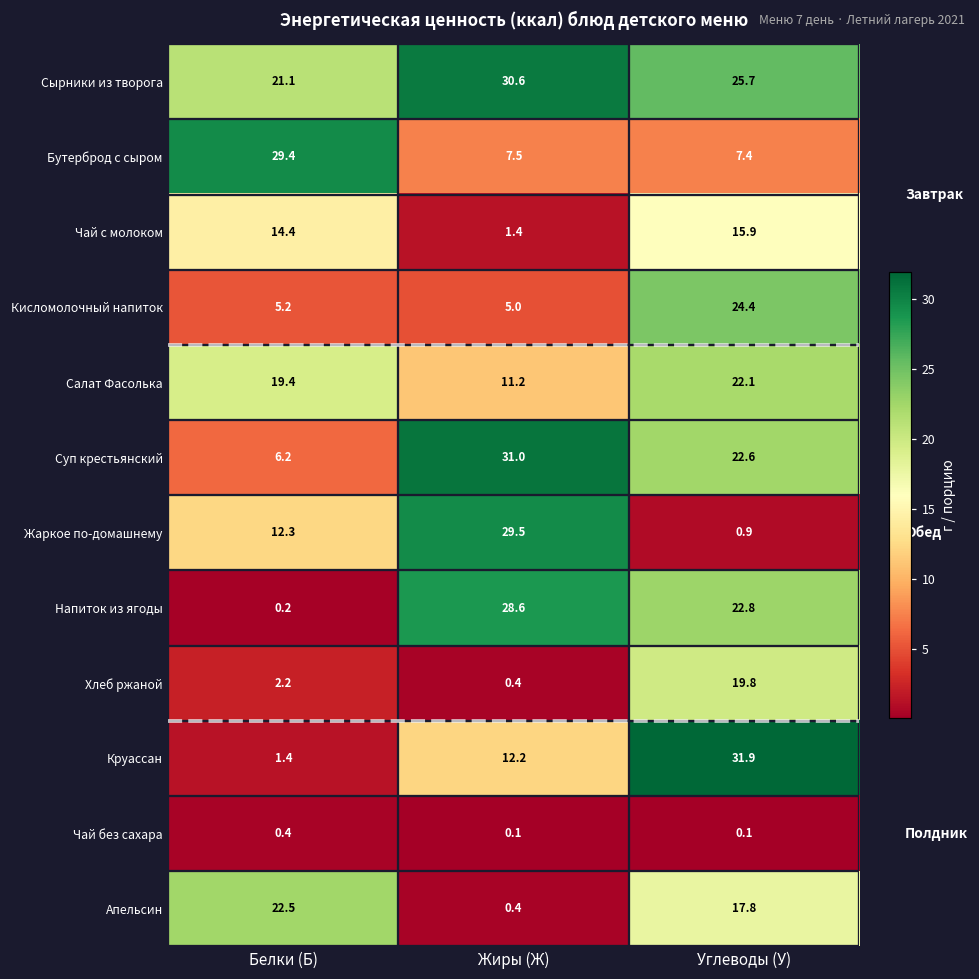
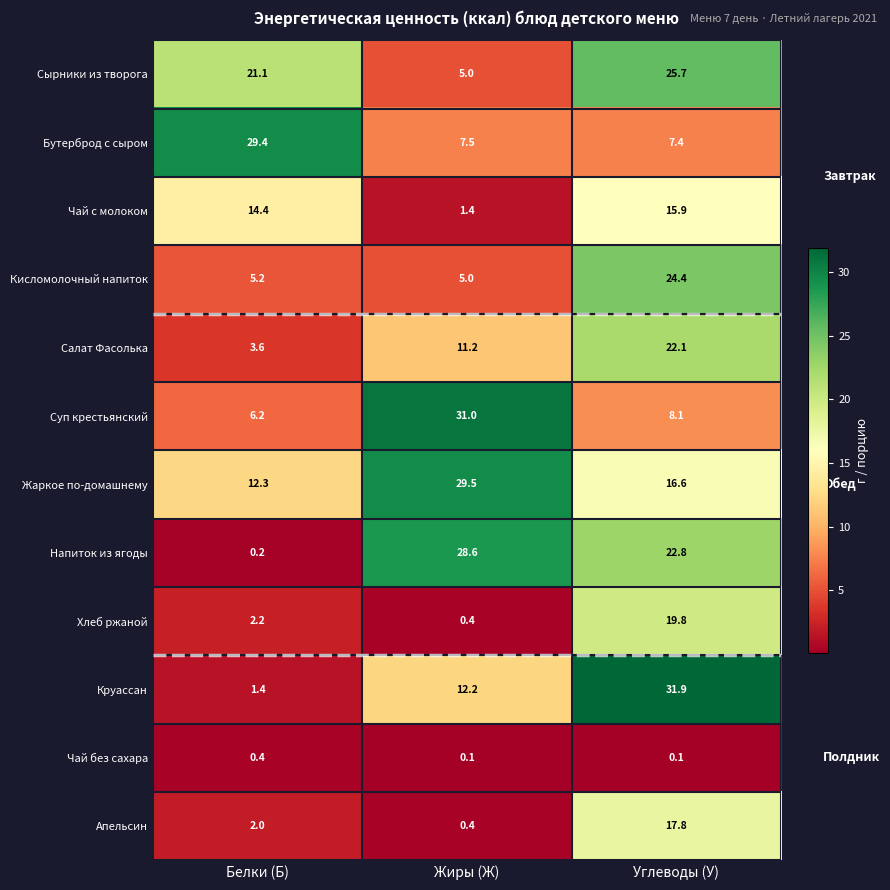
  {
    "Сырники из творога": {
      "Белки (Б)": 21.1,
-     "Жиры (Ж)": 30.6,
+     "Жиры (Ж)": 5.0,
      "Углеводы (У)": 25.7
    },
    "Бутерброд с сыром": {
      "Белки (Б)": 29.4,
      "Жиры (Ж)": 7.5,
      "Углеводы (У)": 7.4
    },
    "Чай с молоком": {
      "Белки (Б)": 14.4,
      "Жиры (Ж)": 1.4,
      "Углеводы (У)": 15.9
    },
    "Кисломолочный напиток": {
      "Белки (Б)": 5.2,
      "Жиры (Ж)": 5.0,
      "Углеводы (У)": 24.4
    },
    "Салат Фасолька": {
-     "Белки (Б)": 19.4,
+     "Белки (Б)": 3.6,
      "Жиры (Ж)": 11.2,
      "Углеводы (У)": 22.1
    },
    "Суп крестьянский": {
      "Белки (Б)": 6.2,
      "Жиры (Ж)": 31.0,
-     "Углеводы (У)": 22.6
+     "Углеводы (У)": 8.1
    },
    "Жаркое по-домашнему": {
      "Белки (Б)": 12.3,
      "Жиры (Ж)": 29.5,
-     "Углеводы (У)": 0.9
+     "Углеводы (У)": 16.6
    },
    "Напиток из ягоды": {
      "Белки (Б)": 0.2,
      "Жиры (Ж)": 28.6,
      "Углеводы (У)": 22.8
    },
    "Хлеб ржаной": {
      "Белки (Б)": 2.2,
      "Жиры (Ж)": 0.4,
      "Углеводы (У)": 19.8
    },
    "Круассан": {
      "Белки (Б)": 1.4,
      "Жиры (Ж)": 12.2,
      "Углеводы (У)": 31.9
    },
    "Чай без сахара": {
      "Белки (Б)": 0.4,
      "Жиры (Ж)": 0.1,
      "Углеводы (У)": 0.1
    },
    "Апельсин": {
-     "Белки (Б)": 22.5,
+     "Белки (Б)": 2.0,
      "Жиры (Ж)": 0.4,
      "Углеводы (У)": 17.8
    }
  }
